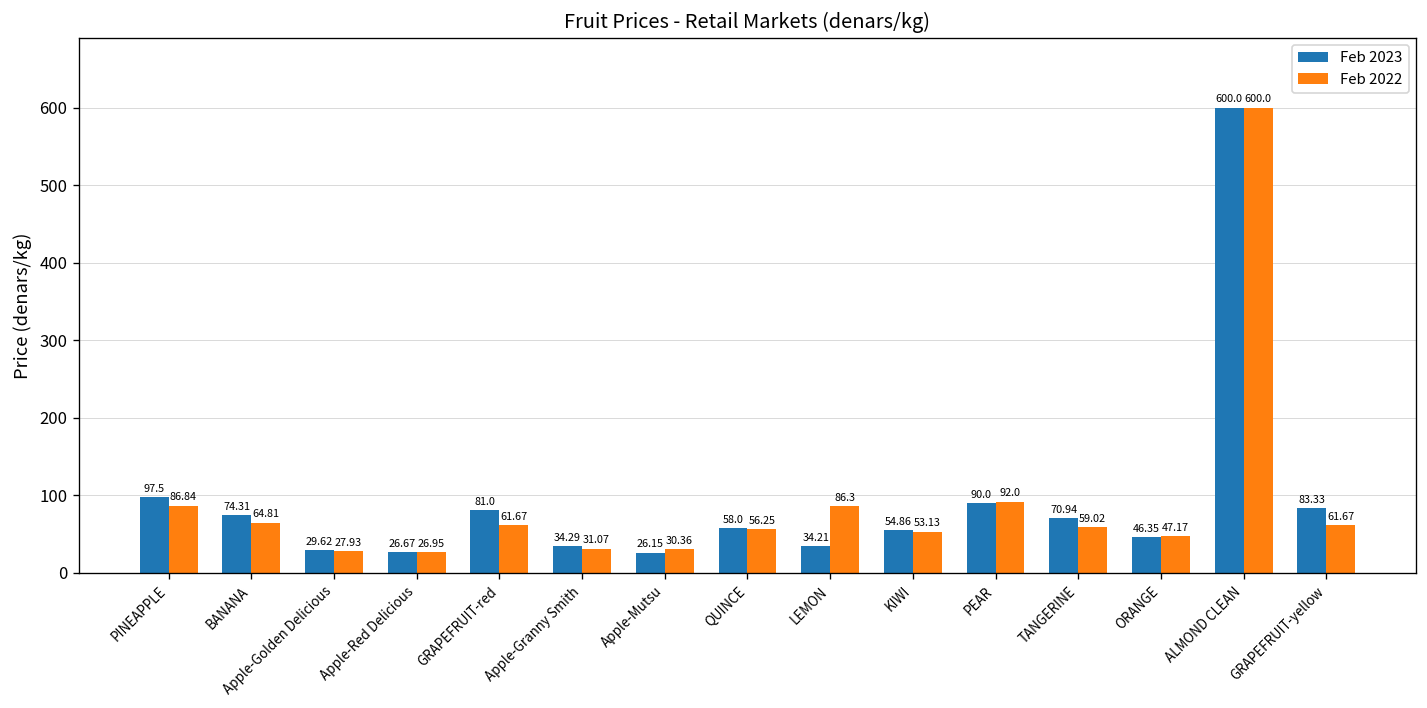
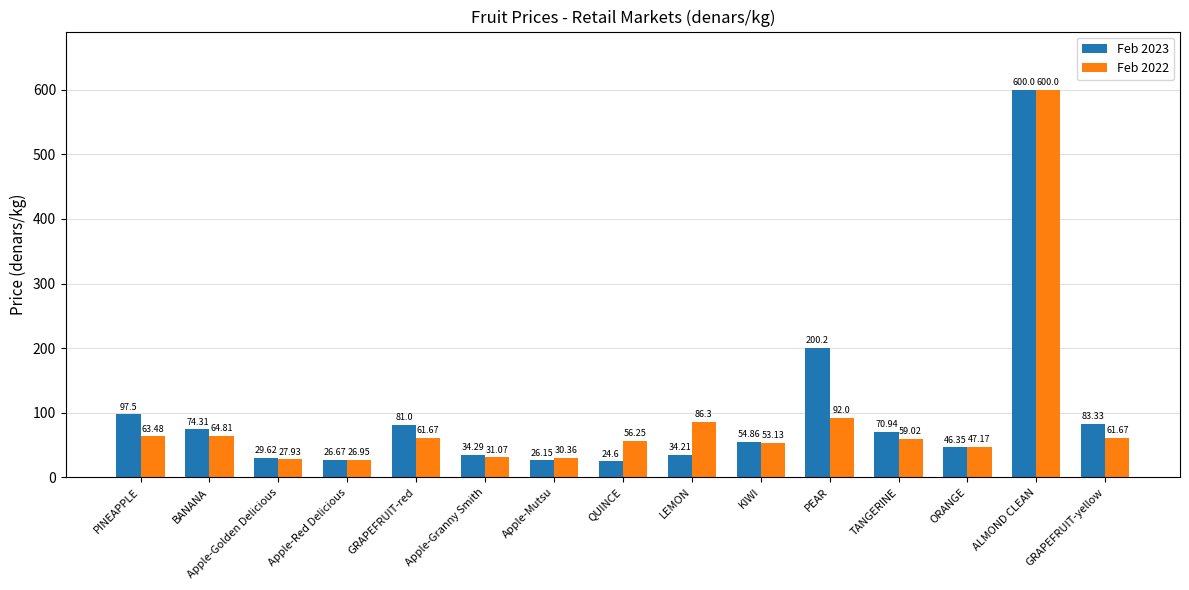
  {
    "Feb 2023": {
      "PINEAPPLE": 97.5,
      "BANANA": 74.31,
      "Apple-Golden Delicious": 29.62,
      "Apple-Red Delicious": 26.67,
      "GRAPEFRUIT-red": 81.0,
      "Apple-Granny Smith": 34.29,
      "Apple-Mutsu": 26.15,
-     "QUINCE": 58.0,
+     "QUINCE": 24.6,
      "LEMON": 34.21,
      "KIWI": 54.86,
-     "PEAR": 90.0,
+     "PEAR": 200.2,
      "TANGERINE": 70.94,
      "ORANGE": 46.35,
      "ALMOND CLEAN": 600.0,
      "GRAPEFRUIT-yellow": 83.33
    },
    "Feb 2022": {
-     "PINEAPPLE": 86.84,
+     "PINEAPPLE": 63.48,
      "BANANA": 64.81,
      "Apple-Golden Delicious": 27.93,
      "Apple-Red Delicious": 26.95,
      "GRAPEFRUIT-red": 61.67,
      "Apple-Granny Smith": 31.07,
      "Apple-Mutsu": 30.36,
      "QUINCE": 56.25,
      "LEMON": 86.3,
      "KIWI": 53.13,
      "PEAR": 92.0,
      "TANGERINE": 59.02,
      "ORANGE": 47.17,
      "ALMOND CLEAN": 600.0,
      "GRAPEFRUIT-yellow": 61.67
    }
  }
